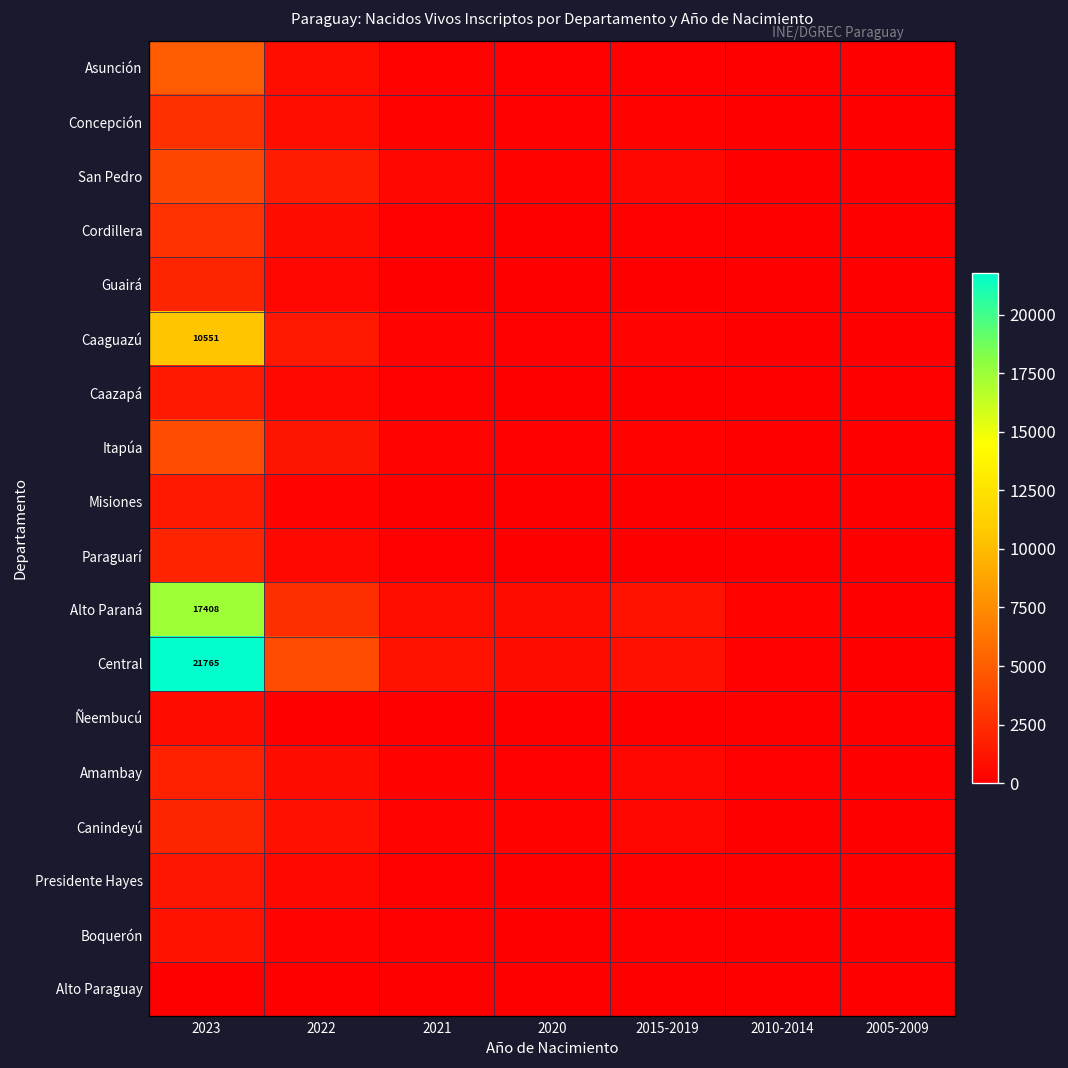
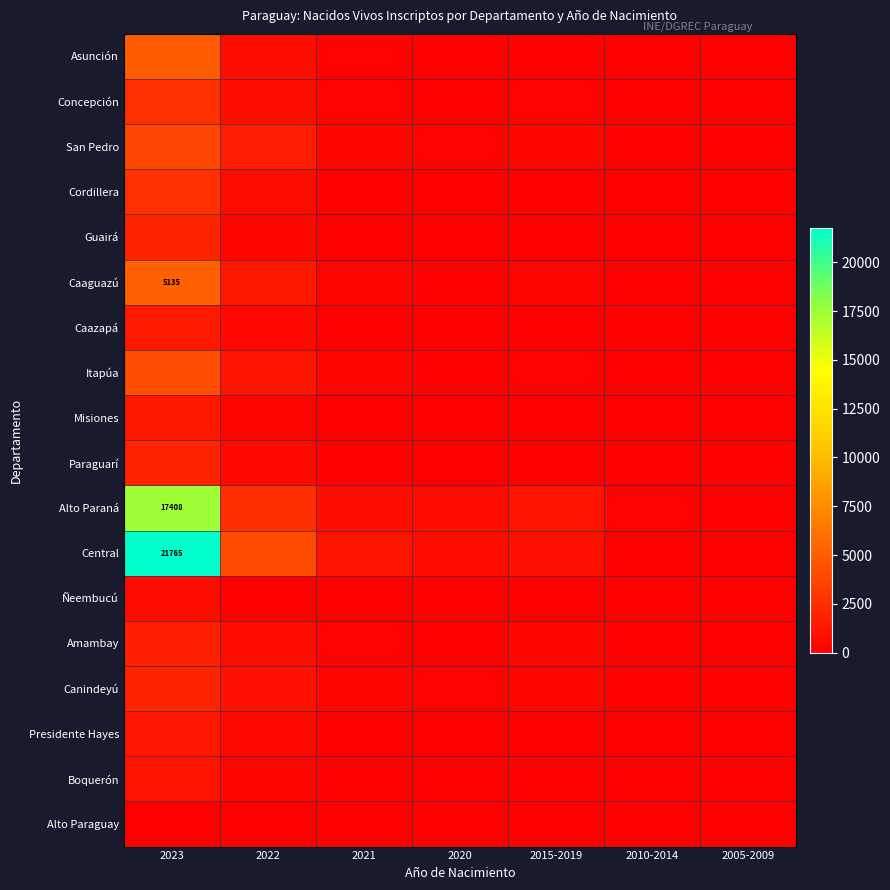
  {
    "Caaguazú": {
-     "2023": 10551
+     "2023": 5135
    },
    "Alto Paraná": {
      "2023": 17408
    },
    "Central": {
      "2023": 21765
    }
  }
